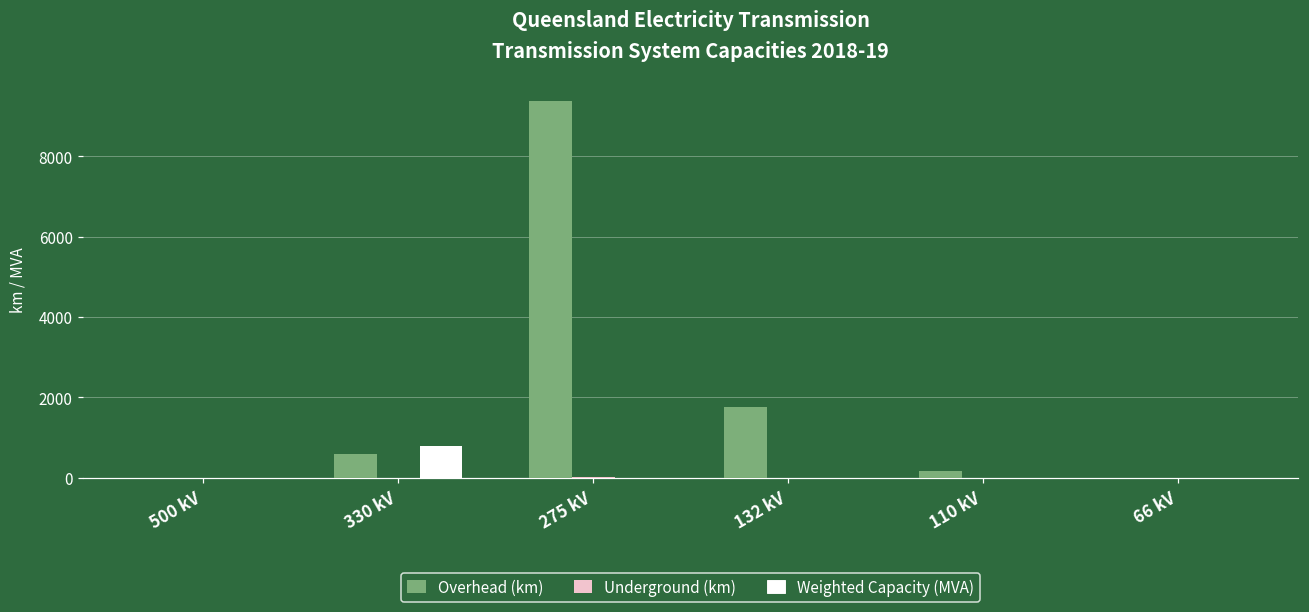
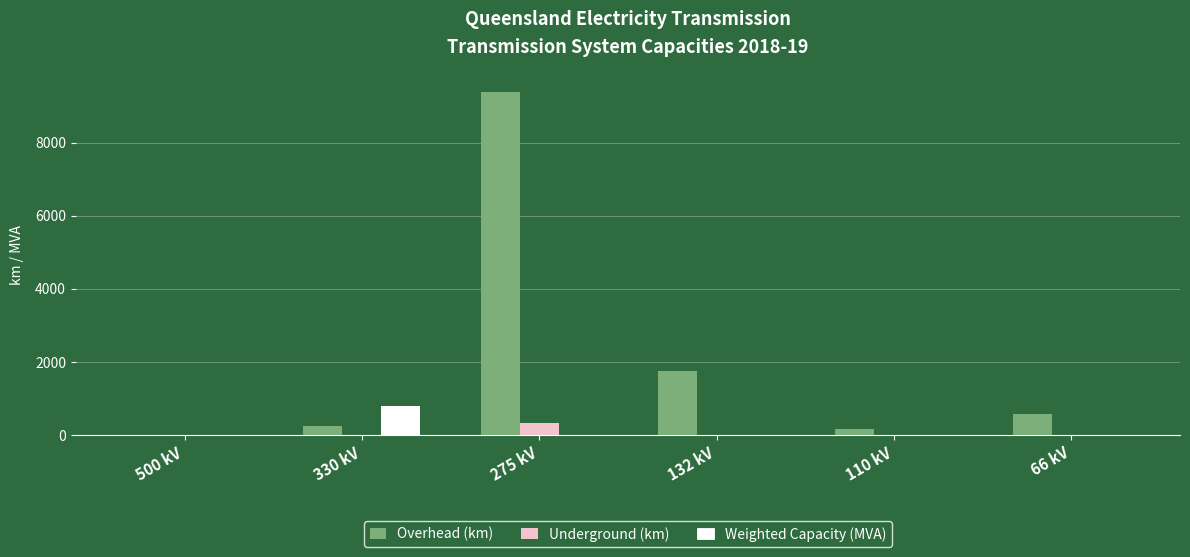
  {
    "Overhead (km)": {
      "500 kV": 0,
-     "330 kV": 600,
+     "330 kV": 200,
      "275 kV": 9400,
      "132 kV": 1800,
      "110 kV": 200,
-     "66 kV": 0
+     "66 kV": 600
    },
    "Underground (km)": {
      "500 kV": 0,
      "330 kV": 0,
-     "275 kV": 0,
+     "275 kV": 300,
      "66 kV": 0
    },
    "Weighted Capacity (MVA)": {
      "500 kV": 0,
      "330 kV": 800,
      "275 kV": 0,
      "132 kV": 0,
      "110 kV": 0,
      "66 kV": 0
    }
  }
